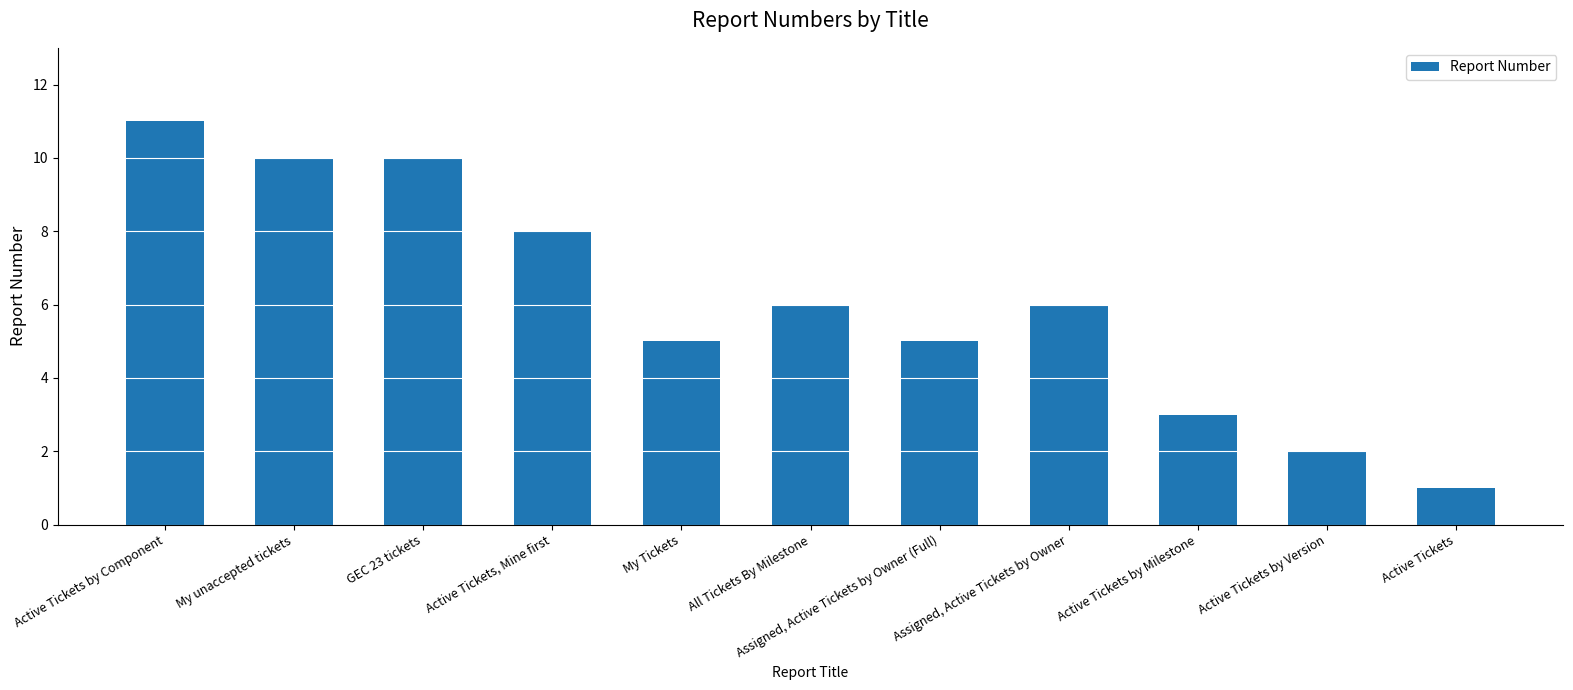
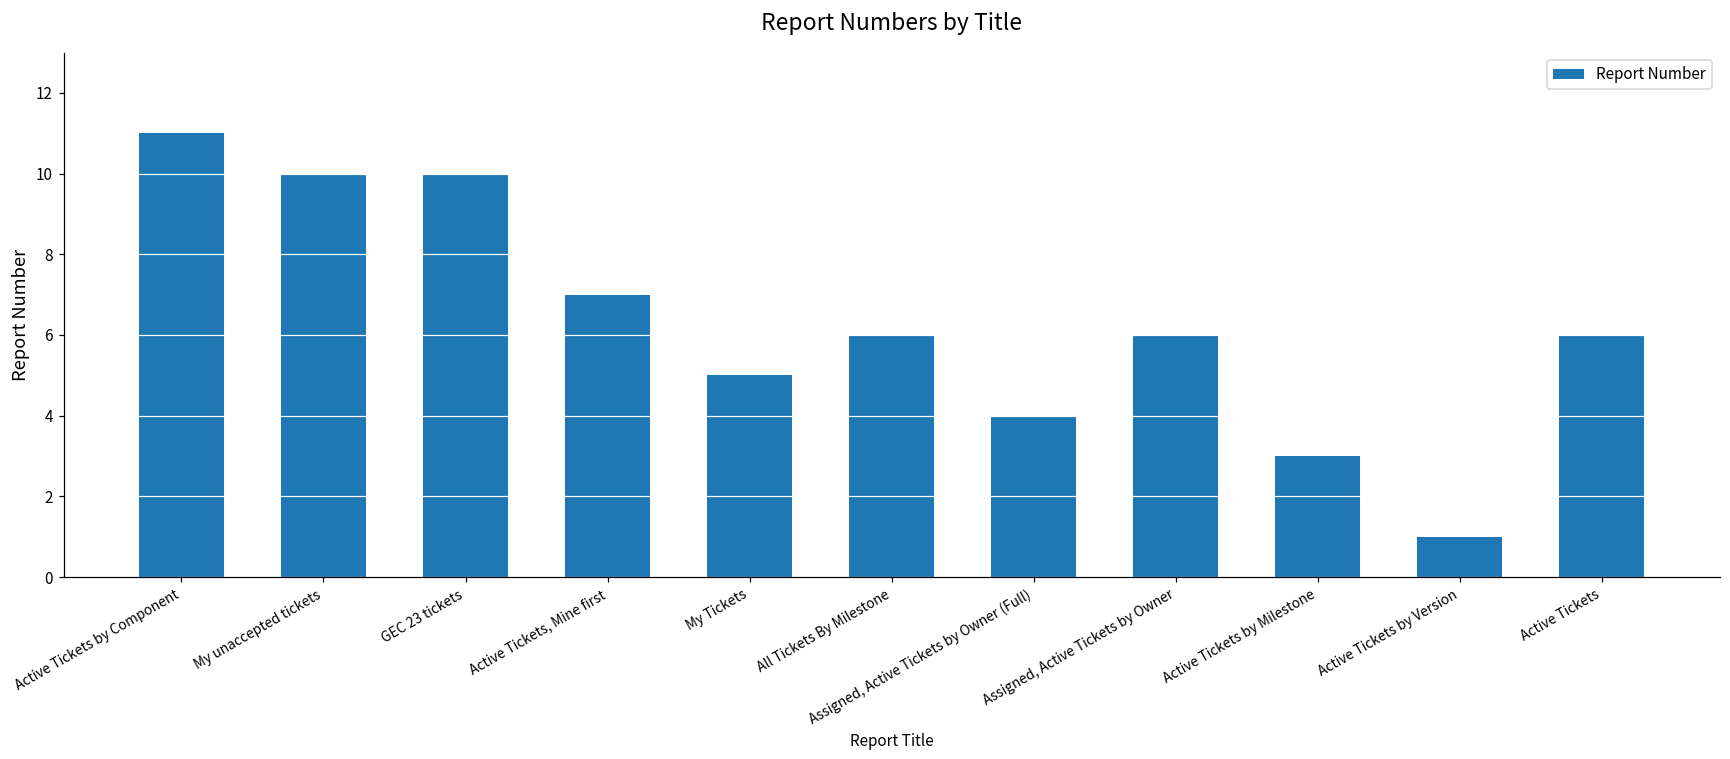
  {
    "Active Tickets by Component": 11,
    "My unaccepted tickets": 10,
    "GEC 23 tickets": 10,
-   "Active Tickets, Mine first": 8,
+   "Active Tickets, Mine first": 7,
    "My Tickets": 5,
    "All Tickets By Milestone": 6,
-   "Assigned, Active Tickets by Owner (Full)": 5,
+   "Assigned, Active Tickets by Owner (Full)": 4,
    "Assigned, Active Tickets by Owner": 6,
    "Active Tickets by Milestone": 3,
-   "Active Tickets by Version": 2,
-   "Active Tickets": 1
+   "Active Tickets by Version": 1,
+   "Active Tickets": 6
  }
